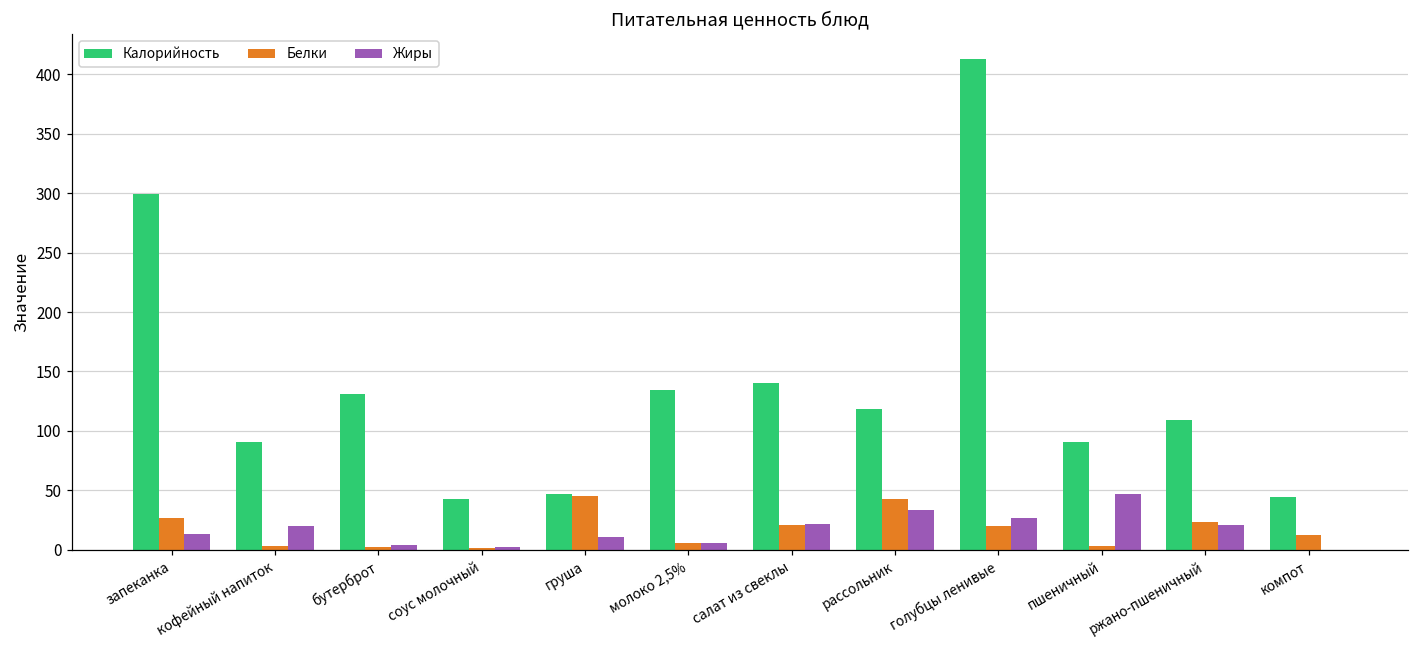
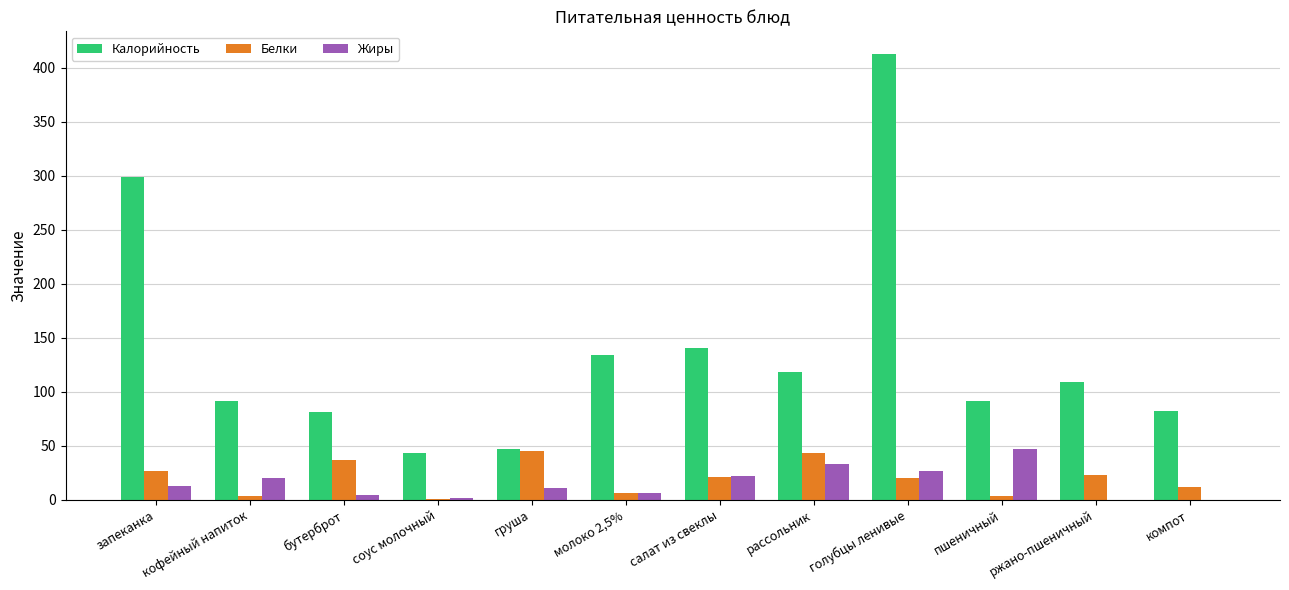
  {
    "Калорийность": {
      "запеканка": 299,
      "кофейный напиток": 91,
-     "бутерброт": 131,
+     "бутерброт": 81,
      "соус молочный": 43,
      "груша": 47,
      "молоко 2,5%": 134,
      "салат из свеклы": 140,
      "рассольник": 118,
      "голубцы ленивые": 413,
      "пшеничный": 91,
      "ржано-пшеничный": 109,
-     "компот": 44
+     "компот": 82
    },
    "Белки": {
      "запеканка": 27,
      "кофейный напиток": 3,
-     "бутерброт": 2,
+     "бутерброт": 37,
      "груша": 45,
      "молоко 2,5%": 6,
      "салат из свеклы": 21,
      "рассольник": 43,
      "голубцы ленивые": 20,
      "пшеничный": 3,
      "ржано-пшеничный": 23,
      "компот": 12
    },
    "Жиры": {
      "запеканка": 13,
      "кофейный напиток": 20,
      "бутерброт": 4,
      "груша": 11,
      "молоко 2,5%": 6,
      "салат из свеклы": 22,
      "рассольник": 33,
      "голубцы ленивые": 27,
      "пшеничный": 47,
-     "ржано-пшеничный": 21,
+     "ржано-пшеничный": 0,
      "компот": 0
    }
  }
